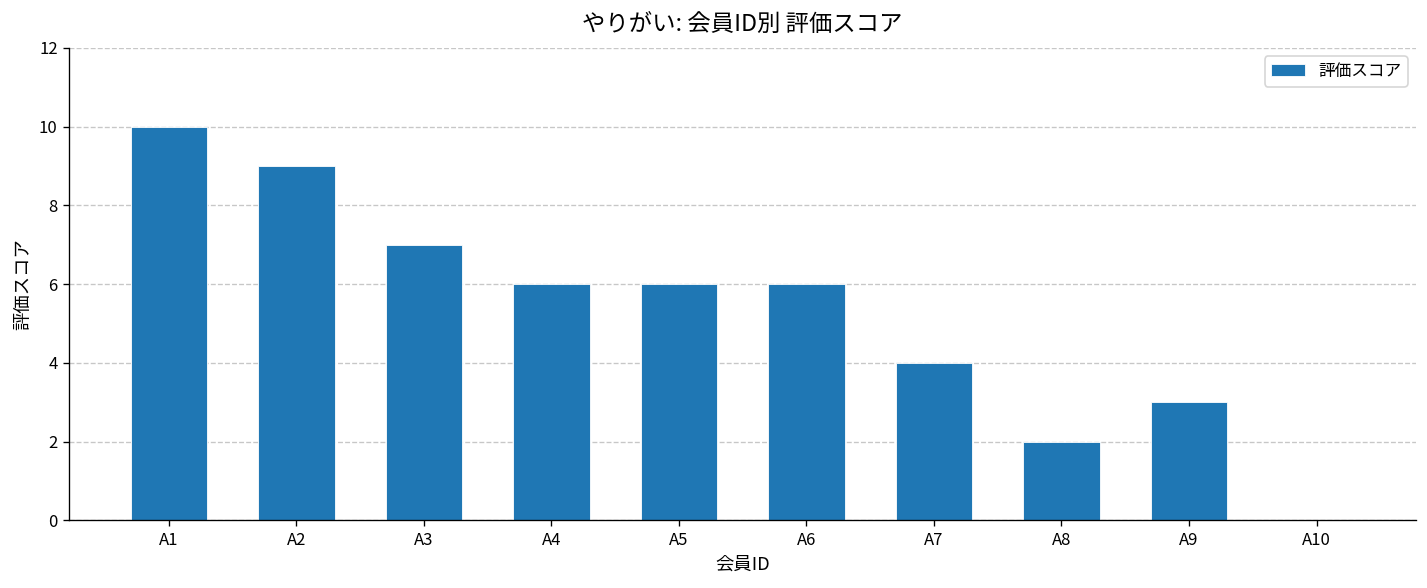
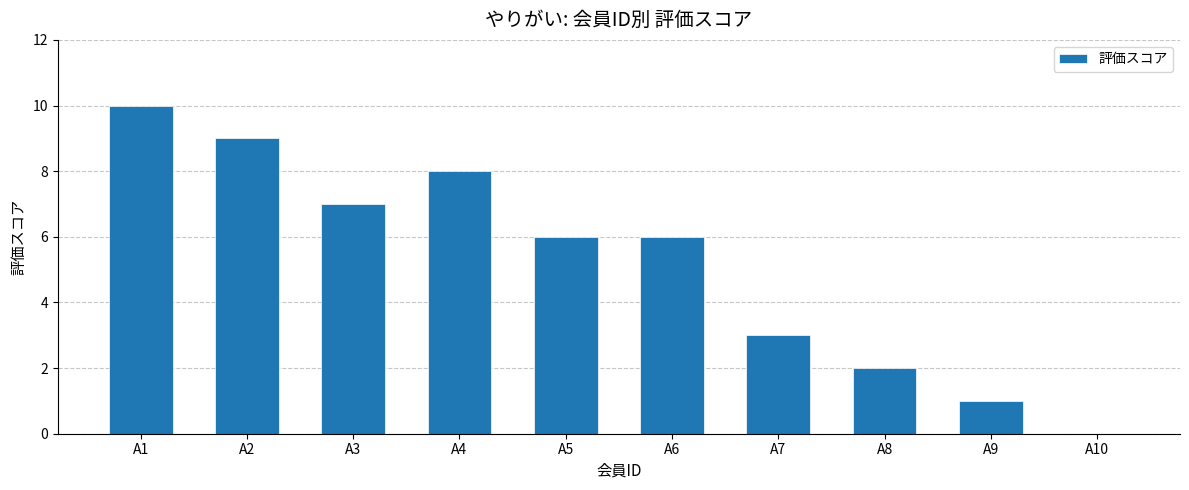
  {
    "A1": 10,
    "A2": 9,
    "A3": 7,
-   "A4": 6,
+   "A4": 8,
    "A5": 6,
    "A6": 6,
-   "A7": 4,
+   "A7": 3,
    "A8": 2,
-   "A9": 3,
+   "A9": 1,
    "A10": 0
  }
